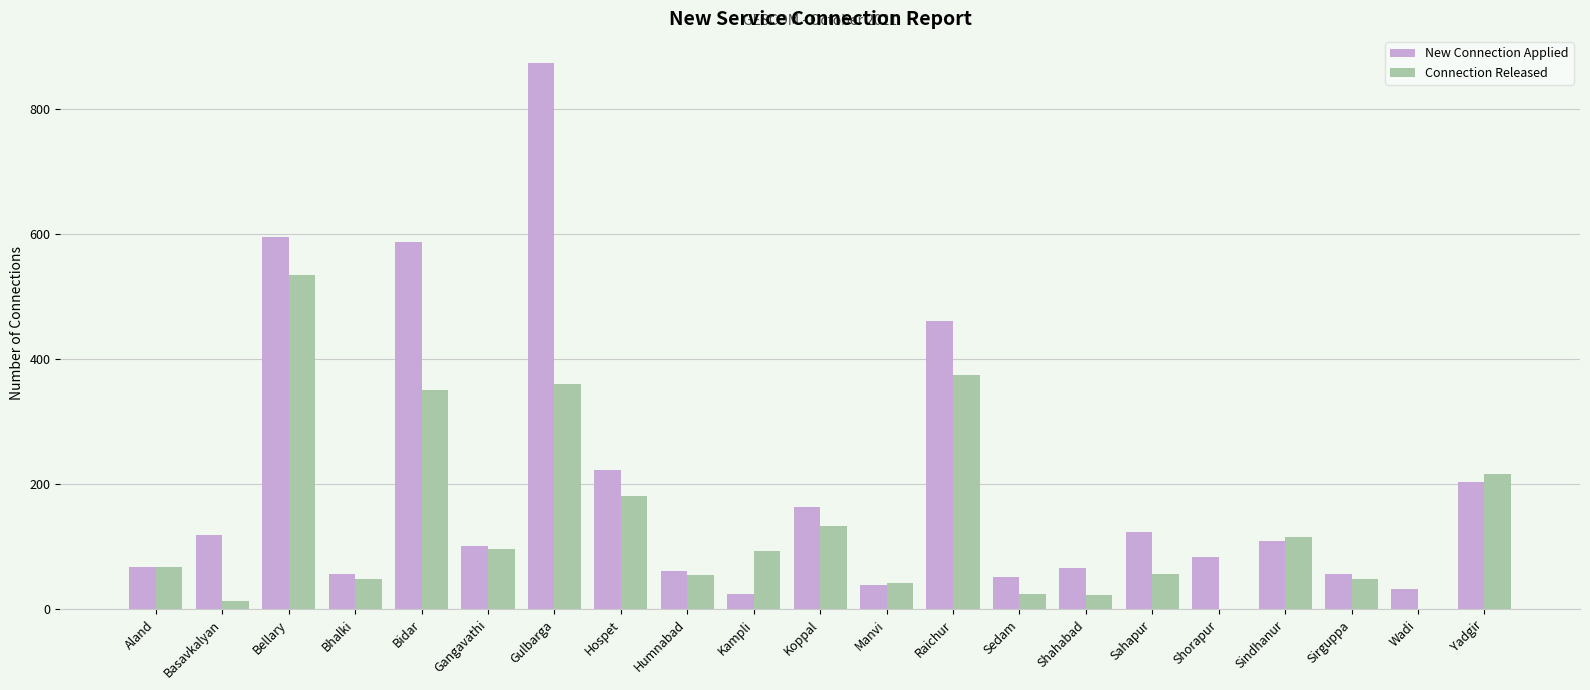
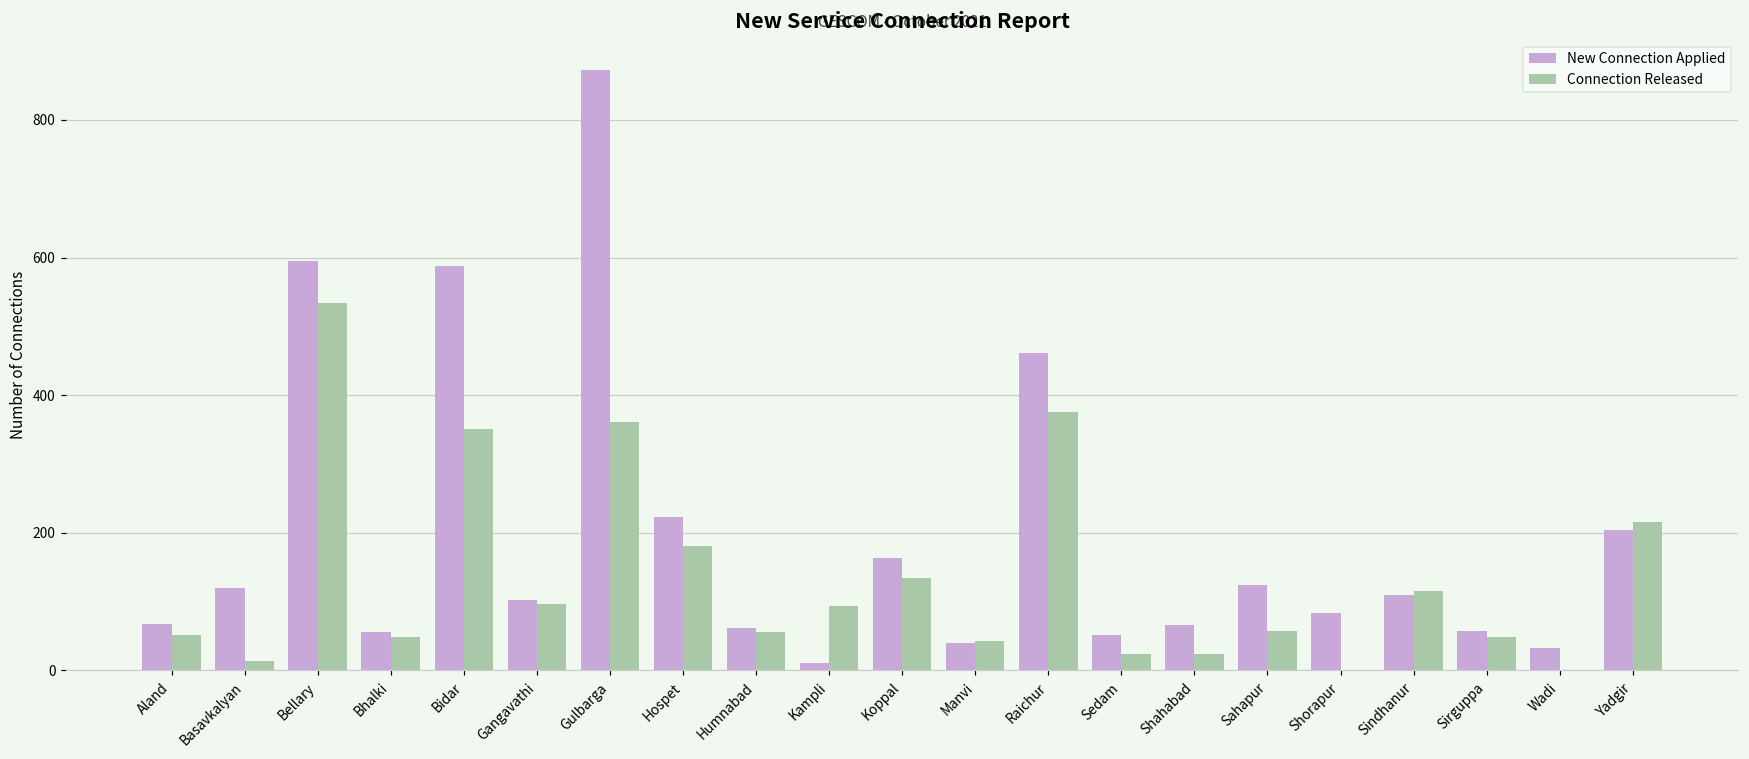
  {
    "New Connection Applied": {
      "Aland": 70,
      "Basavkalyan": 120,
      "Bellary": 600,
      "Bhalki": 60,
      "Bidar": 590,
      "Gangavathi": 100,
      "Gulbarga": 870,
      "Hospet": 220,
      "Humnabad": 60,
-     "Kampli": 20,
+     "Kampli": 10,
      "Koppal": 160,
      "Manvi": 40,
      "Raichur": 460,
      "Sedam": 50,
      "Shahabad": 70,
      "Sahapur": 120,
      "Shorapur": 80,
      "Sindhanur": 110,
      "Sirguppa": 60,
      "Wadi": 30,
      "Yadgir": 200
    },
    "Connection Released": {
-     "Aland": 70,
+     "Aland": 50,
      "Basavkalyan": 10,
      "Bellary": 530,
      "Bhalki": 50,
      "Bidar": 350,
      "Gangavathi": 100,
      "Gulbarga": 360,
      "Hospet": 180,
      "Humnabad": 60,
      "Kampli": 90,
      "Koppal": 130,
      "Manvi": 40,
      "Raichur": 380,
      "Sedam": 20,
      "Shahabad": 20,
      "Sahapur": 60,
      "Sindhanur": 120,
      "Sirguppa": 50,
      "Yadgir": 220
    }
  }
